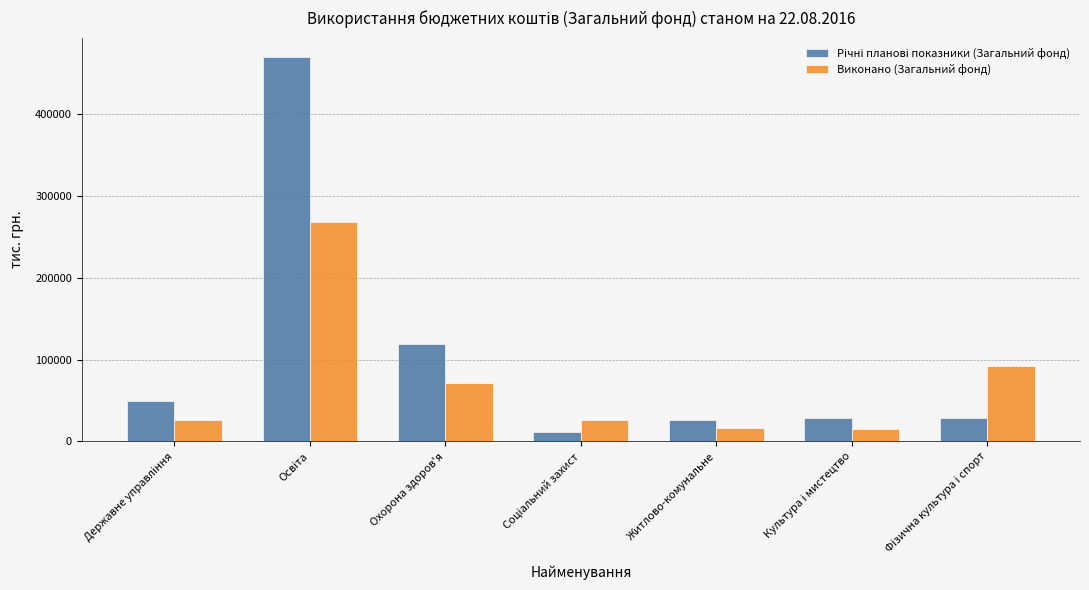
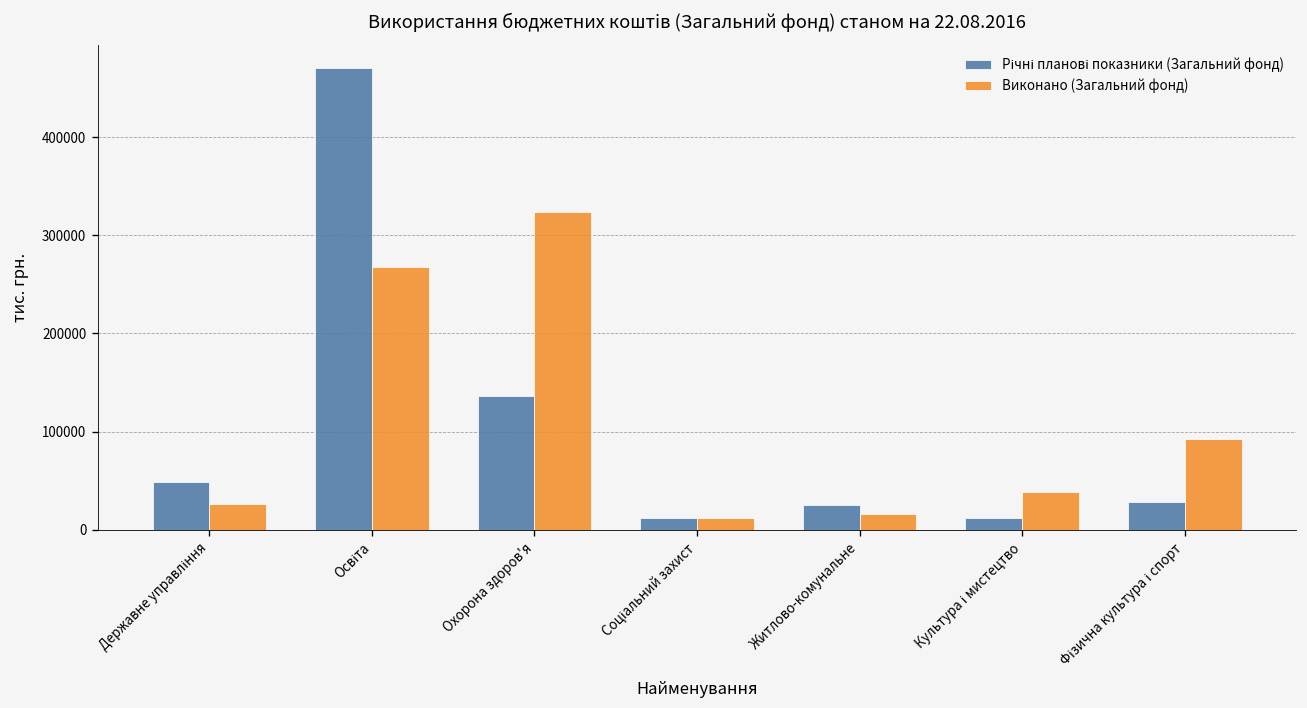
  {
    "Річні планові показники (Загальний фонд)": {
      "Державне управління": 50000,
      "Освіта": 470000,
-     "Охорона здоров'я": 120000,
+     "Охорона здоров'я": 140000,
      "Соціальний захист": 10000,
      "Житлово-комунальне": 30000,
-     "Культура і мистецтво": 30000,
+     "Культура і мистецтво": 10000,
      "Фізична культура і спорт": 30000
    },
    "Виконано (Загальний фонд)": {
      "Державне управління": 30000,
      "Освіта": 270000,
-     "Охорона здоров'я": 70000,
-     "Соціальний захист": 30000,
+     "Охорона здоров'я": 320000,
+     "Соціальний захист": 10000,
      "Житлово-комунальне": 20000,
-     "Культура і мистецтво": 20000,
+     "Культура і мистецтво": 40000,
      "Фізична культура і спорт": 90000
    }
  }
